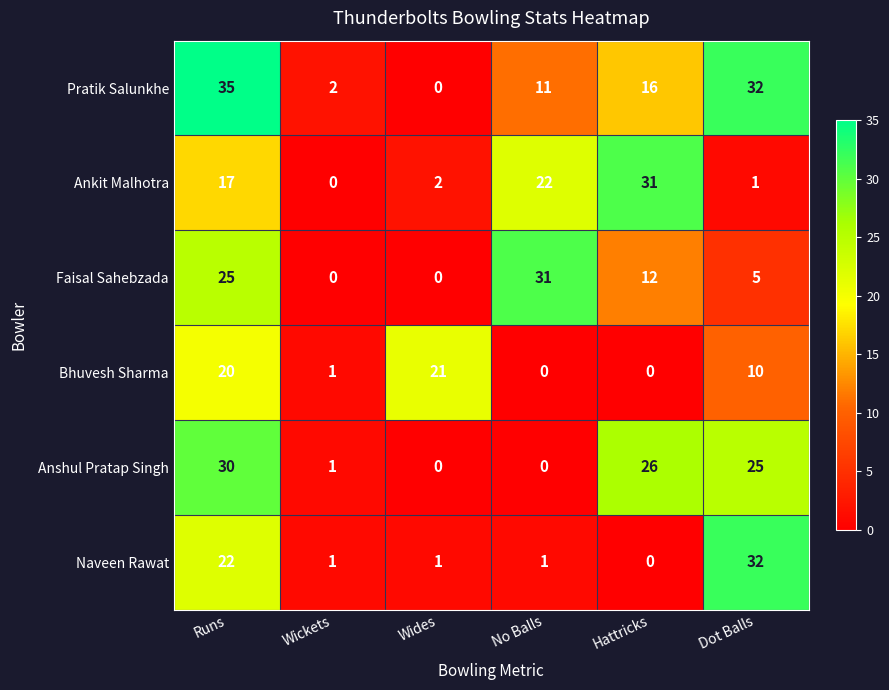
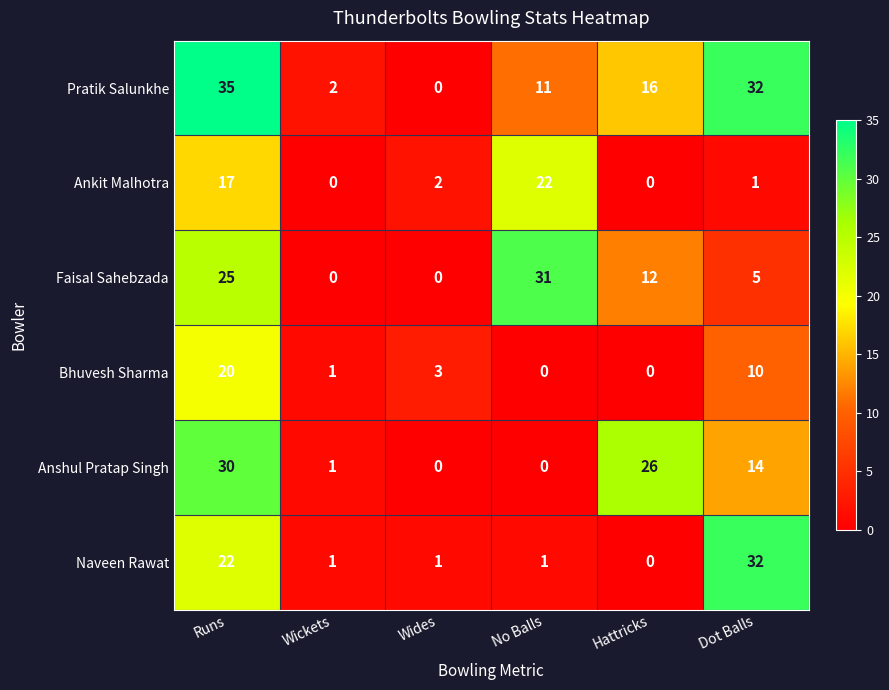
  {
    "Pratik Salunkhe": {
      "Runs": 35,
      "Wickets": 2,
      "Wides": 0,
      "No Balls": 11,
      "Hattricks": 16,
      "Dot Balls": 32
    },
    "Ankit Malhotra": {
      "Runs": 17,
      "Wickets": 0,
      "Wides": 2,
      "No Balls": 22,
-     "Hattricks": 31,
+     "Hattricks": 0,
      "Dot Balls": 1
    },
    "Faisal Sahebzada": {
      "Runs": 25,
      "Wickets": 0,
      "Wides": 0,
      "No Balls": 31,
      "Hattricks": 12,
      "Dot Balls": 5
    },
    "Bhuvesh Sharma": {
      "Runs": 20,
      "Wickets": 1,
-     "Wides": 21,
+     "Wides": 3,
      "No Balls": 0,
      "Hattricks": 0,
      "Dot Balls": 10
    },
    "Anshul Pratap Singh": {
      "Runs": 30,
      "Wickets": 1,
      "Wides": 0,
      "No Balls": 0,
      "Hattricks": 26,
-     "Dot Balls": 25
+     "Dot Balls": 14
    },
    "Naveen Rawat": {
      "Runs": 22,
      "Wickets": 1,
      "Wides": 1,
      "No Balls": 1,
      "Hattricks": 0,
      "Dot Balls": 32
    }
  }
